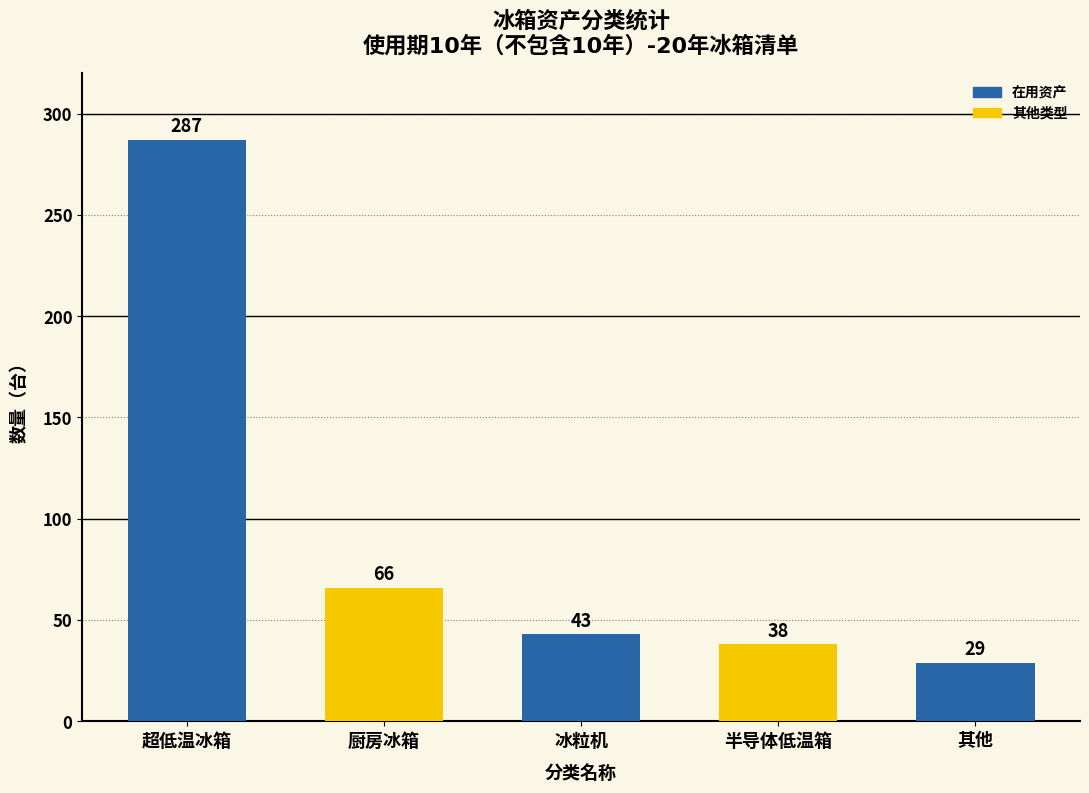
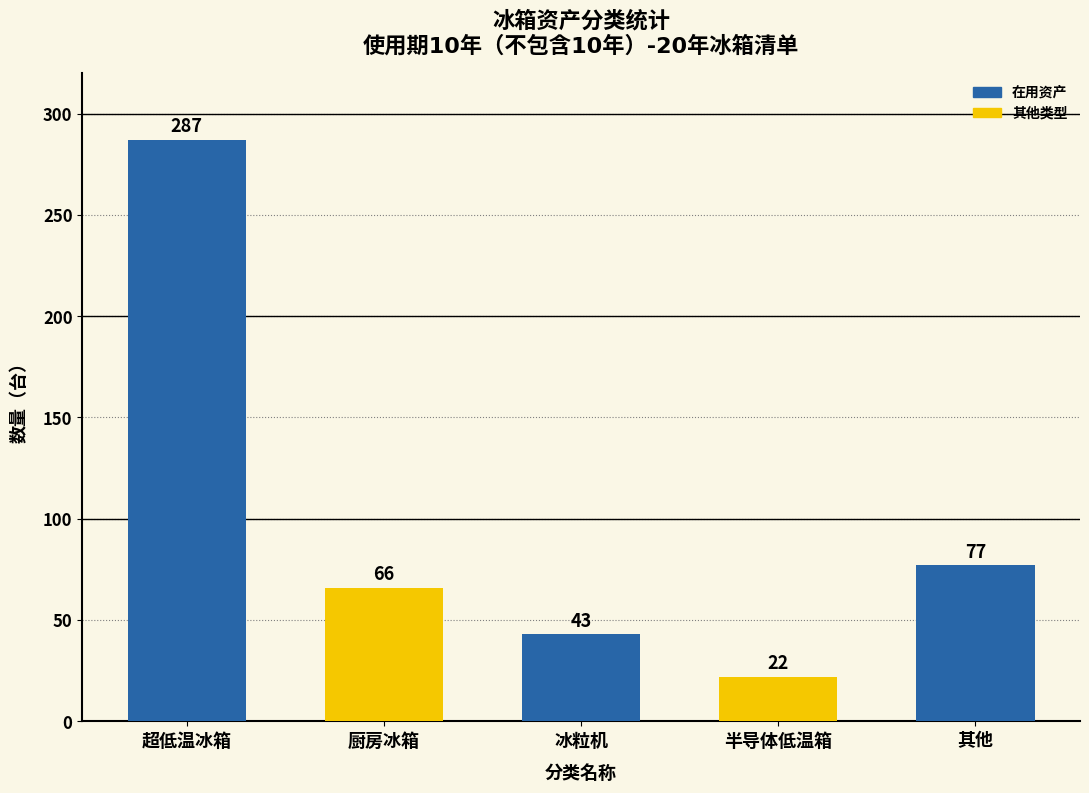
  {
    "超低温冰箱": 287,
    "厨房冰箱": 66,
    "冰粒机": 43,
-   "半导体低温箱": 38,
-   "其他": 29
+   "半导体低温箱": 22,
+   "其他": 77
  }
